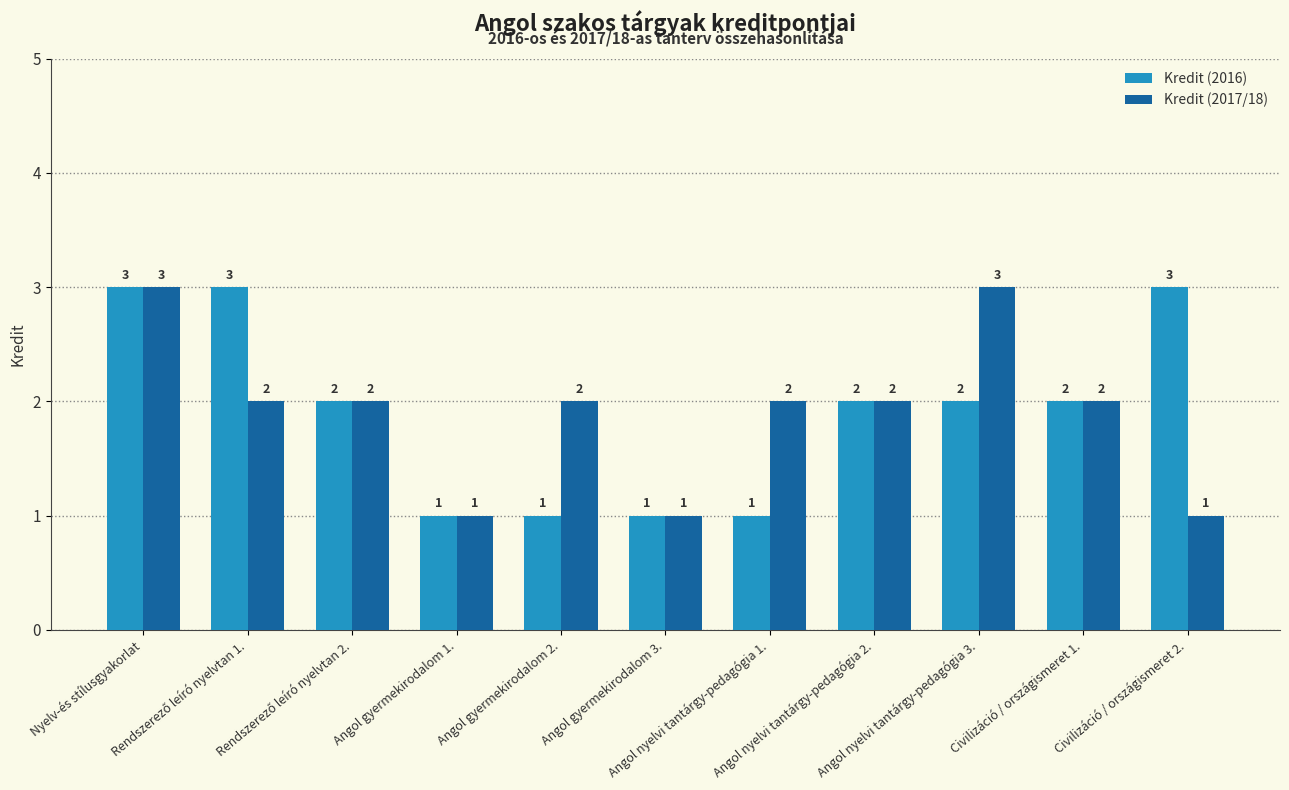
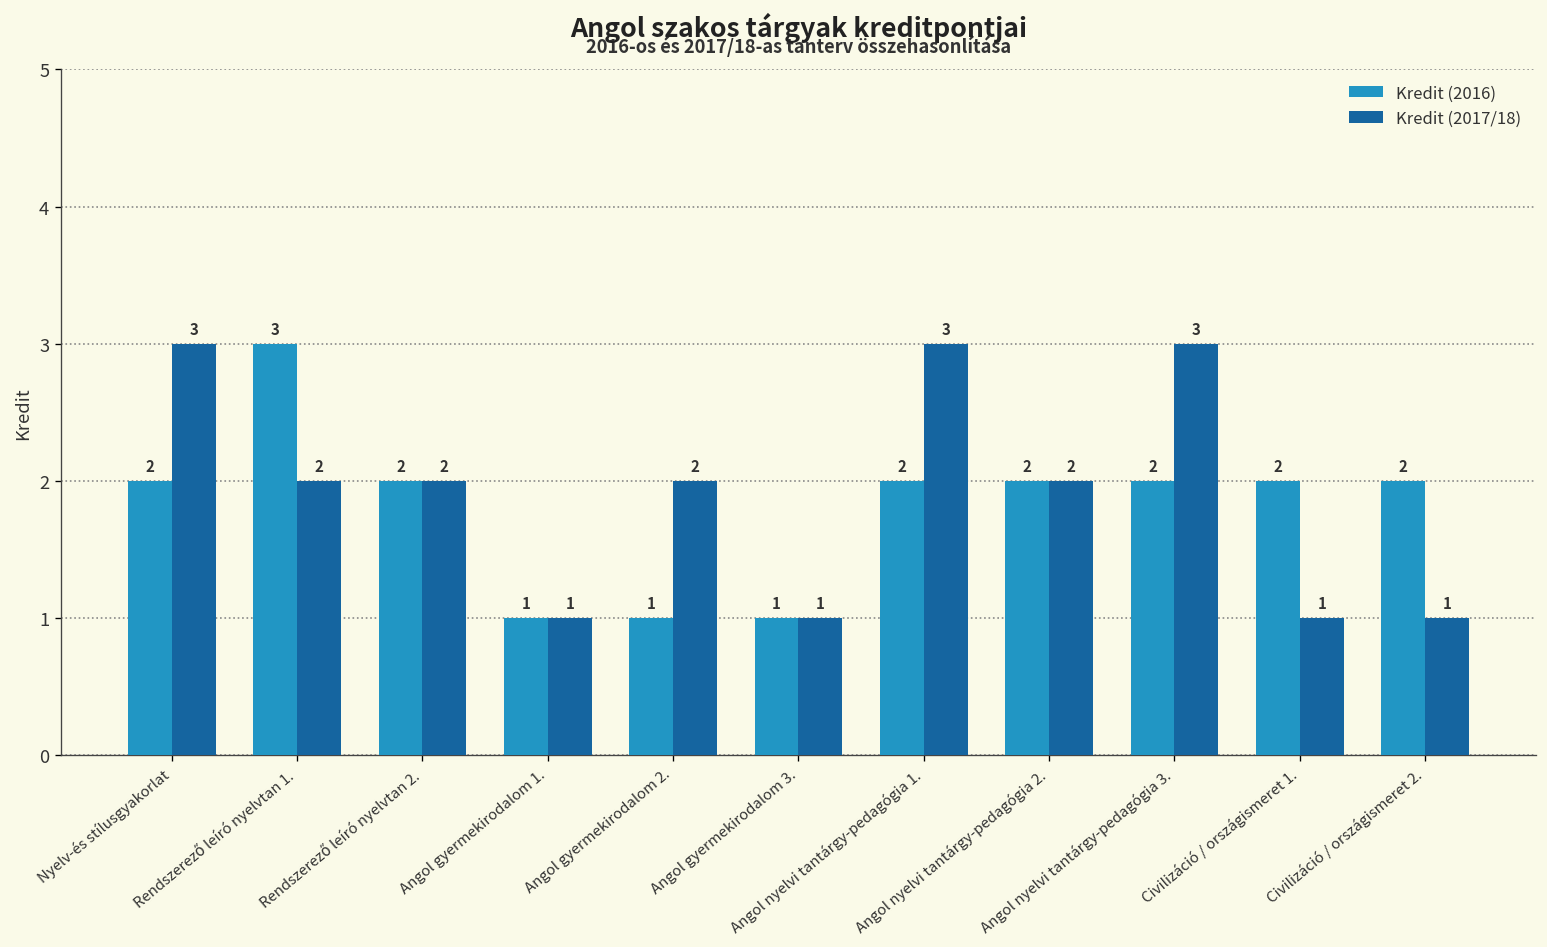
  {
    "Kredit (2016)": {
-     "Nyelv-és stílusgyakorlat": 3,
+     "Nyelv-és stílusgyakorlat": 2,
      "Rendszerező leíró nyelvtan 1.": 3,
      "Rendszerező leíró nyelvtan 2.": 2,
      "Angol gyermekirodalom 1.": 1,
      "Angol gyermekirodalom 2.": 1,
      "Angol gyermekirodalom 3.": 1,
-     "Angol nyelvi tantárgy-pedagógia 1.": 1,
+     "Angol nyelvi tantárgy-pedagógia 1.": 2,
      "Angol nyelvi tantárgy-pedagógia 2.": 2,
      "Angol nyelvi tantárgy-pedagógia 3.": 2,
      "Civilizáció / országismeret 1.": 2,
-     "Civilizáció / országismeret 2.": 3
+     "Civilizáció / országismeret 2.": 2
    },
    "Kredit (2017/18)": {
      "Nyelv-és stílusgyakorlat": 3,
      "Rendszerező leíró nyelvtan 1.": 2,
      "Rendszerező leíró nyelvtan 2.": 2,
      "Angol gyermekirodalom 1.": 1,
      "Angol gyermekirodalom 2.": 2,
      "Angol gyermekirodalom 3.": 1,
-     "Angol nyelvi tantárgy-pedagógia 1.": 2,
+     "Angol nyelvi tantárgy-pedagógia 1.": 3,
      "Angol nyelvi tantárgy-pedagógia 2.": 2,
      "Angol nyelvi tantárgy-pedagógia 3.": 3,
-     "Civilizáció / országismeret 1.": 2,
+     "Civilizáció / országismeret 1.": 1,
      "Civilizáció / országismeret 2.": 1
    }
  }
